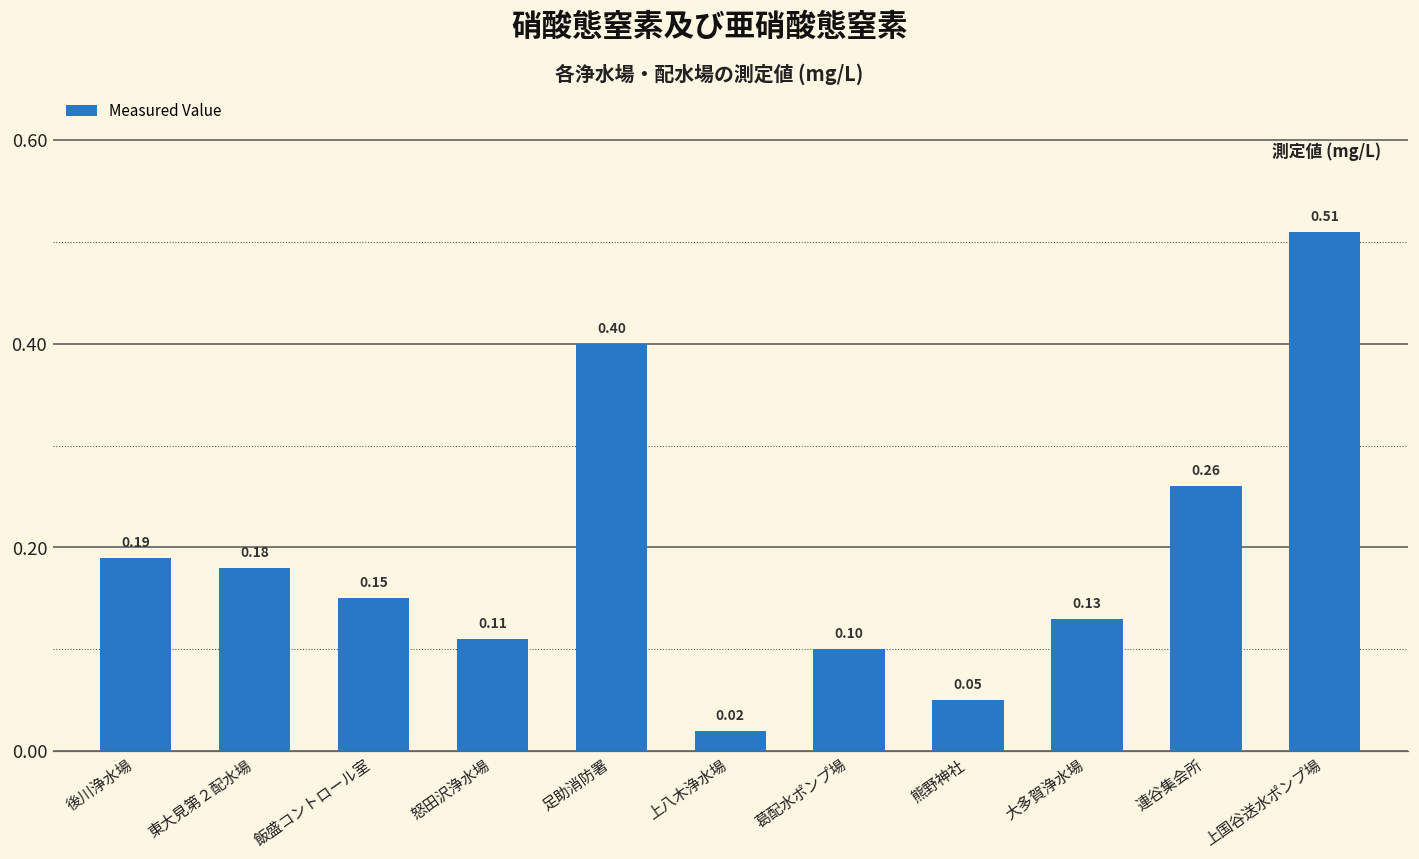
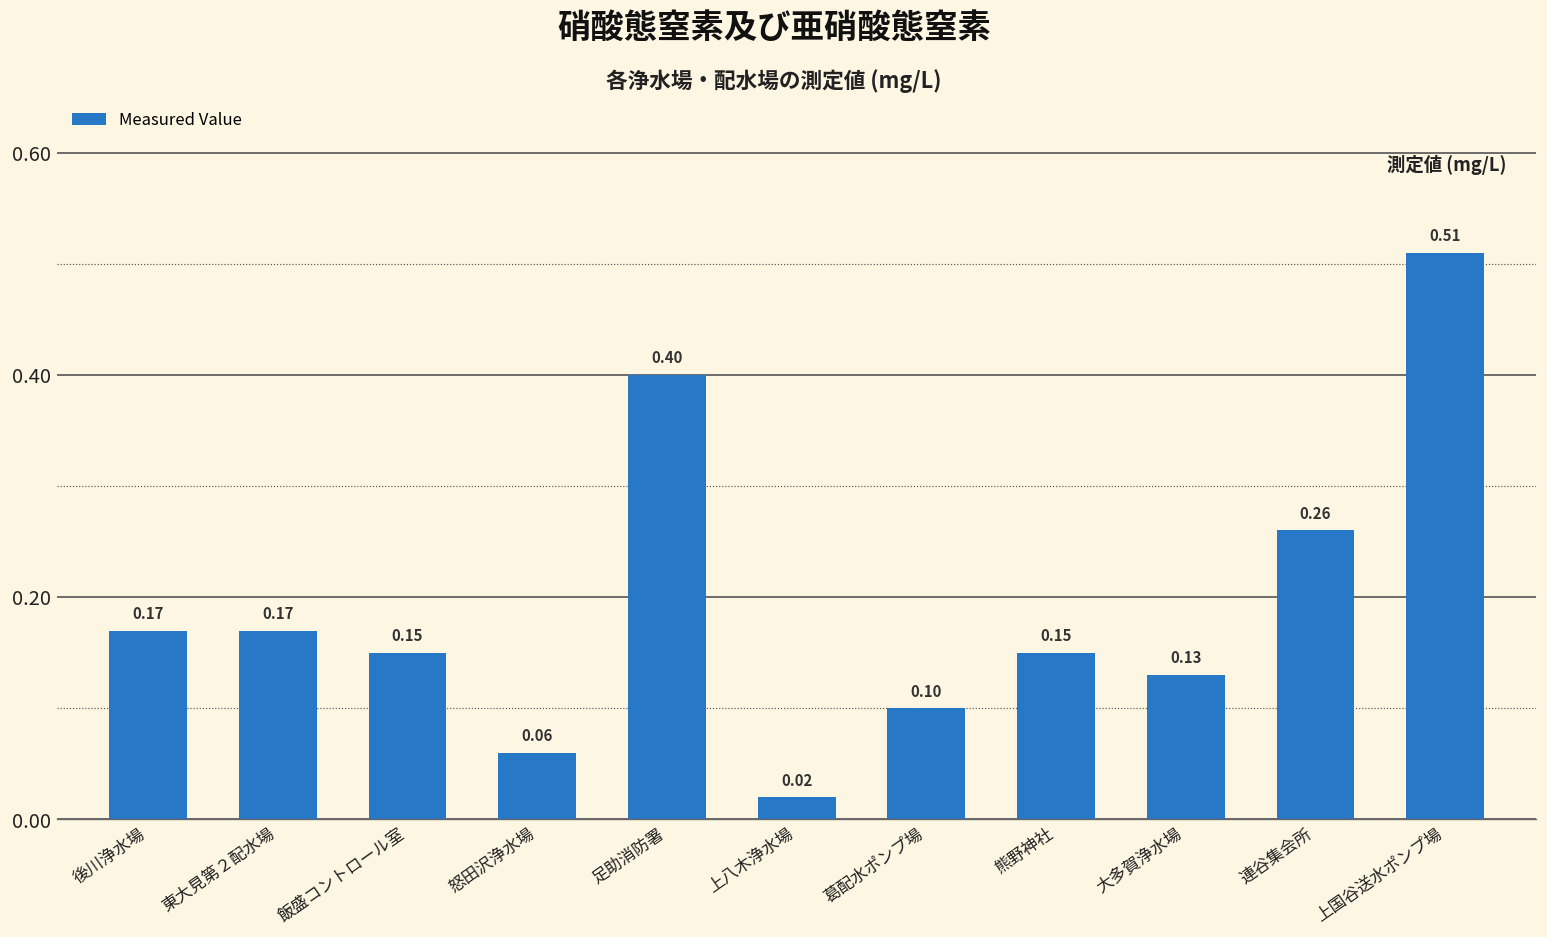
  {
-   "後川浄水場": 0.19,
-   "東大見第２配水場": 0.18,
+   "後川浄水場": 0.17,
+   "東大見第２配水場": 0.17,
    "飯盛コントロール室": 0.15,
-   "怒田沢浄水場": 0.11,
+   "怒田沢浄水場": 0.06,
    "足助消防署": 0.40,
    "上八木浄水場": 0.02,
    "葛配水ポンプ場": 0.10,
-   "熊野神社": 0.05,
+   "熊野神社": 0.15,
    "大多賀浄水場": 0.13,
    "連谷集会所": 0.26,
    "上国谷送水ポンプ場": 0.51
  }
